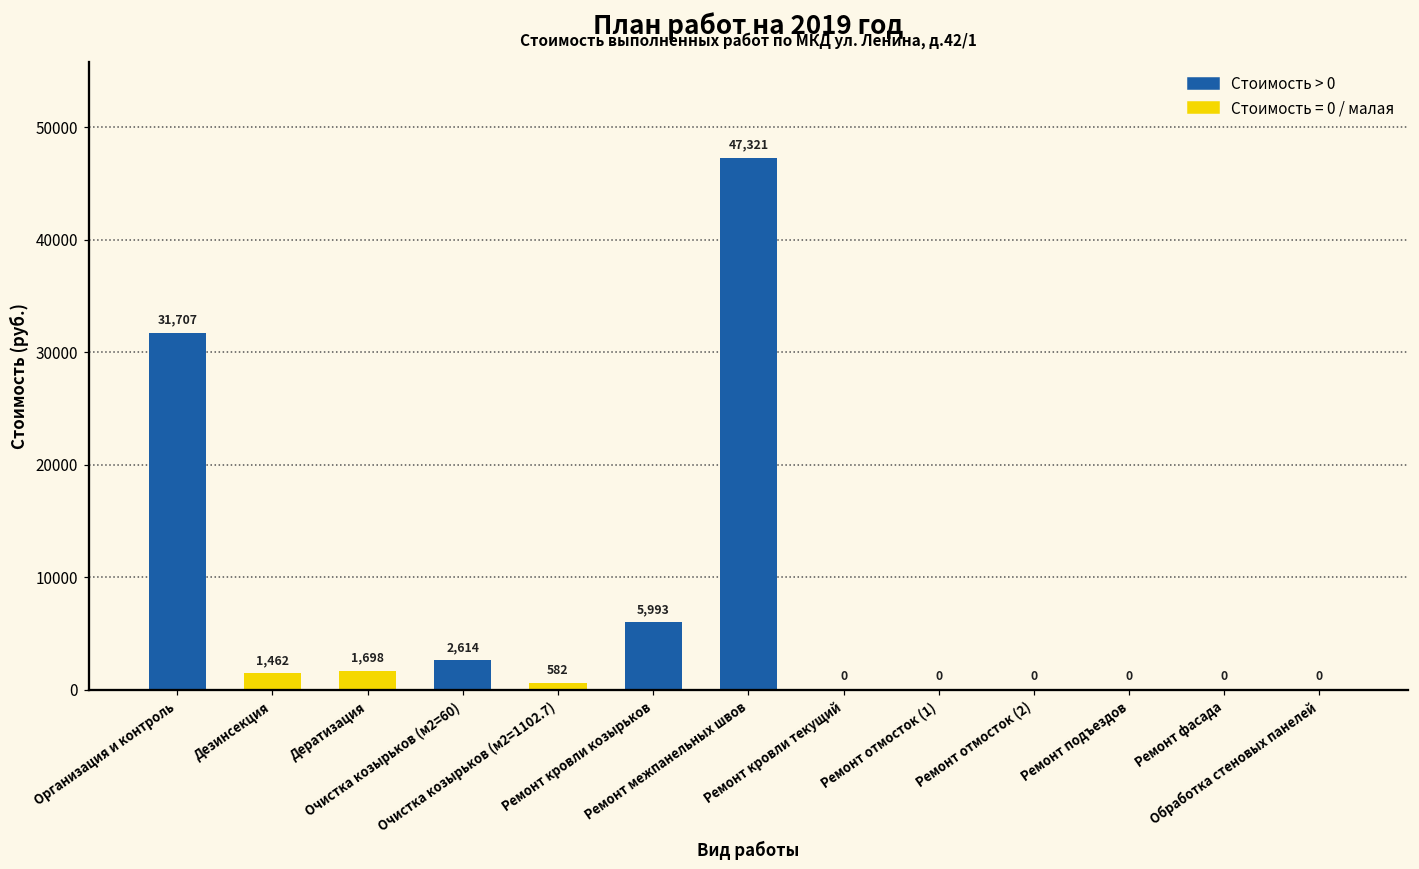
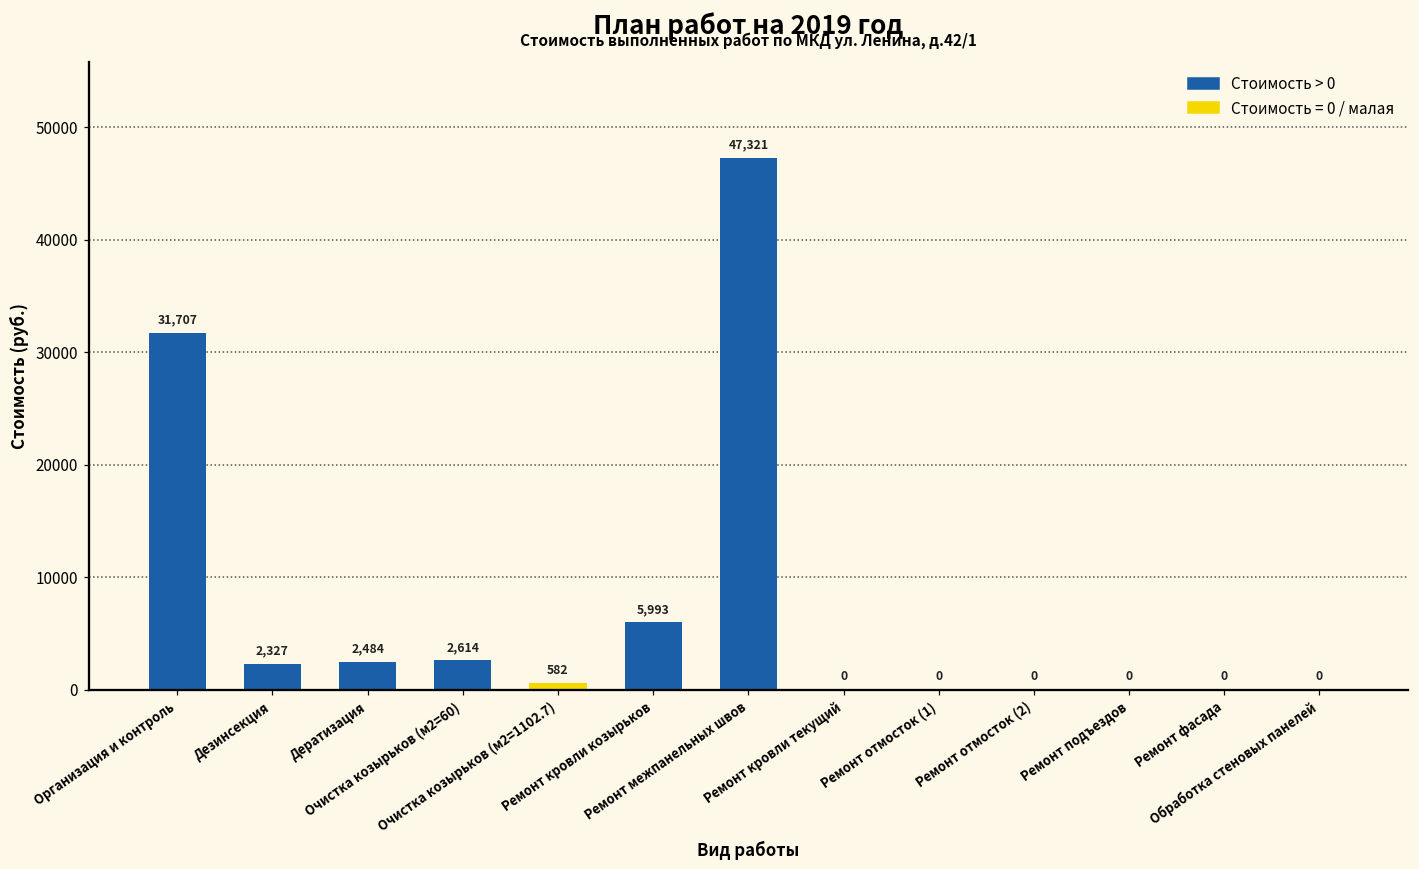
  {
    "Организация и контроль": "31,707",
-   "Дезинсекция": "1,462",
-   "Дератизация": "1,698",
+   "Дезинсекция": "2,327",
+   "Дератизация": "2,484",
    "Очистка козырьков (м2=60)": "2,614",
    "Очистка козырьков (м2=1102.7)": "582",
    "Ремонт кровли козырьков": "5,993",
    "Ремонт межпанельных швов": "47,321",
    "Ремонт кровли текущий": "0",
    "Ремонт отмосток (1)": "0",
    "Ремонт отмосток (2)": "0",
    "Ремонт подъездов": "0",
    "Ремонт фасада": "0",
    "Обработка стеновых панелей": "0"
  }
